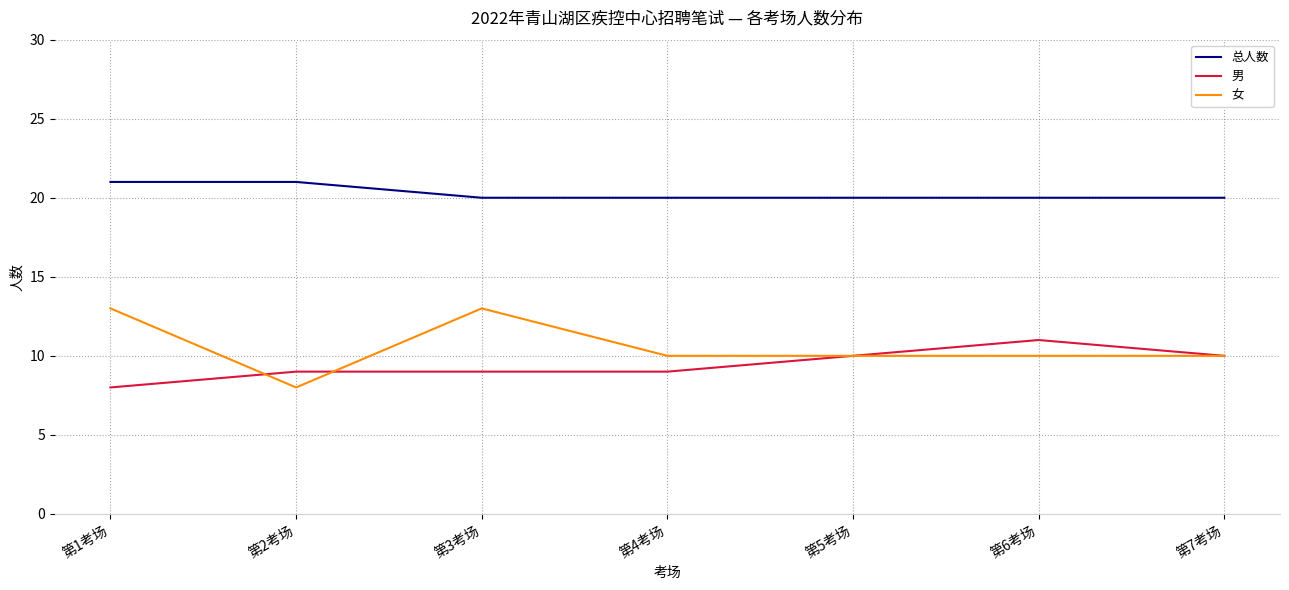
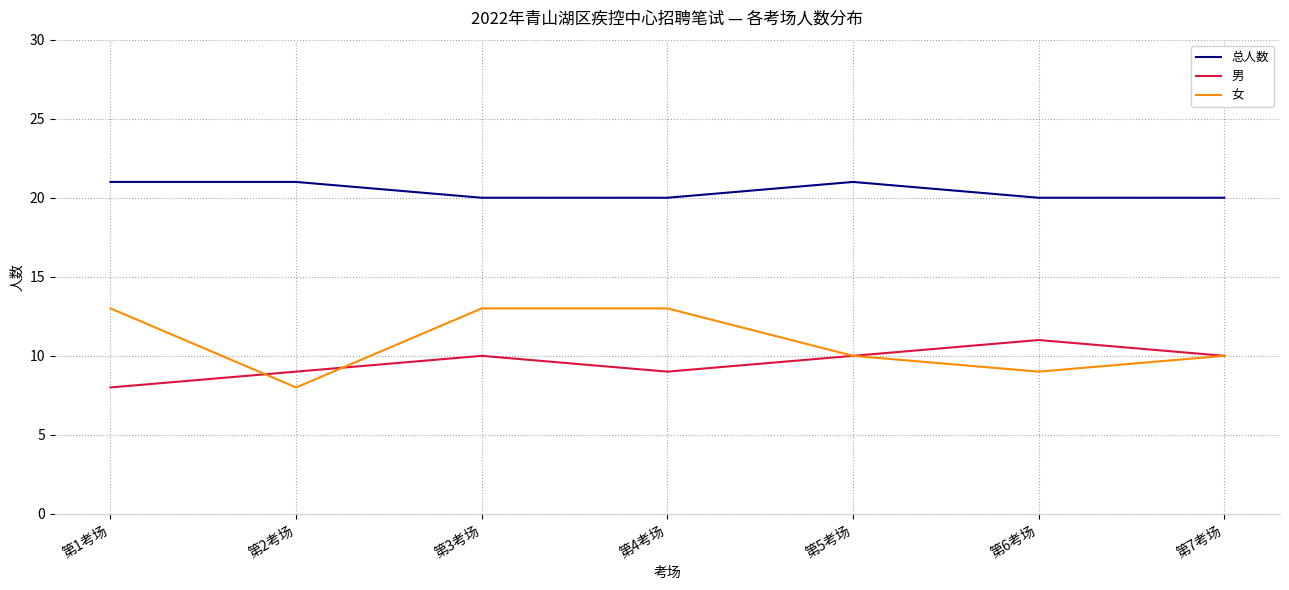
  {
    "总人数": {
      "第1考场": 21,
      "第2考场": 21,
      "第3考场": 20,
      "第4考场": 20,
-     "第5考场": 20,
+     "第5考场": 21,
      "第6考场": 20,
      "第7考场": 20
    },
    "男": {
      "第1考场": 8,
      "第2考场": 9,
-     "第3考场": 9,
+     "第3考场": 10,
      "第4考场": 9,
      "第6考场": 11
    },
    "女": {
      "第1考场": 13,
      "第2考场": 8,
      "第3考场": 13,
-     "第4考场": 10,
-     "第6考场": 10
+     "第4考场": 13,
+     "第6考场": 9
    }
  }
